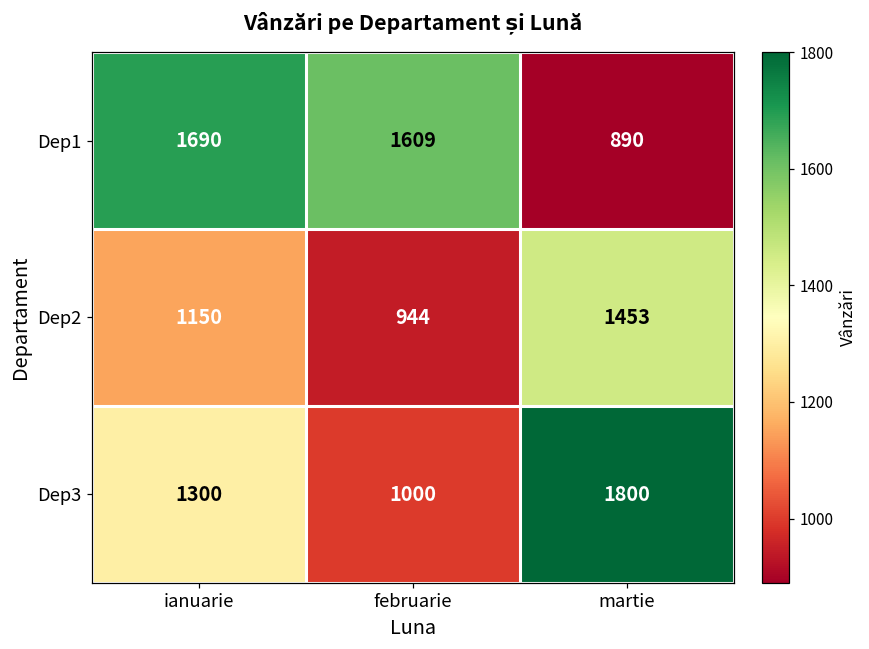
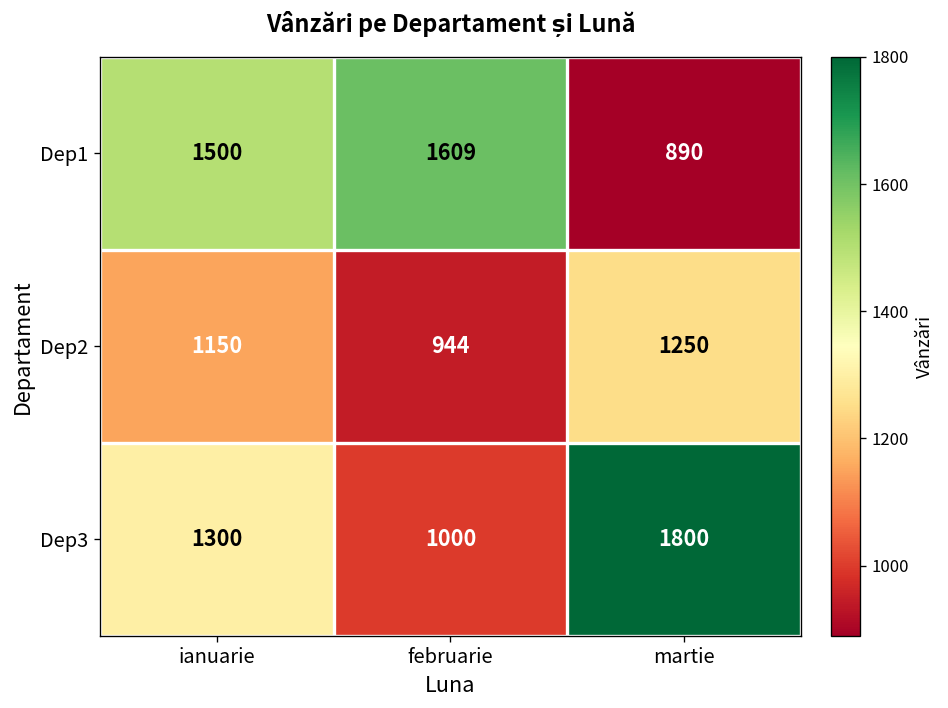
  {
    "Dep1": {
-     "ianuarie": 1690,
+     "ianuarie": 1500,
      "februarie": 1609,
      "martie": 890
    },
    "Dep2": {
      "ianuarie": 1150,
      "februarie": 944,
-     "martie": 1453
+     "martie": 1250
    },
    "Dep3": {
      "ianuarie": 1300,
      "februarie": 1000,
      "martie": 1800
    }
  }
